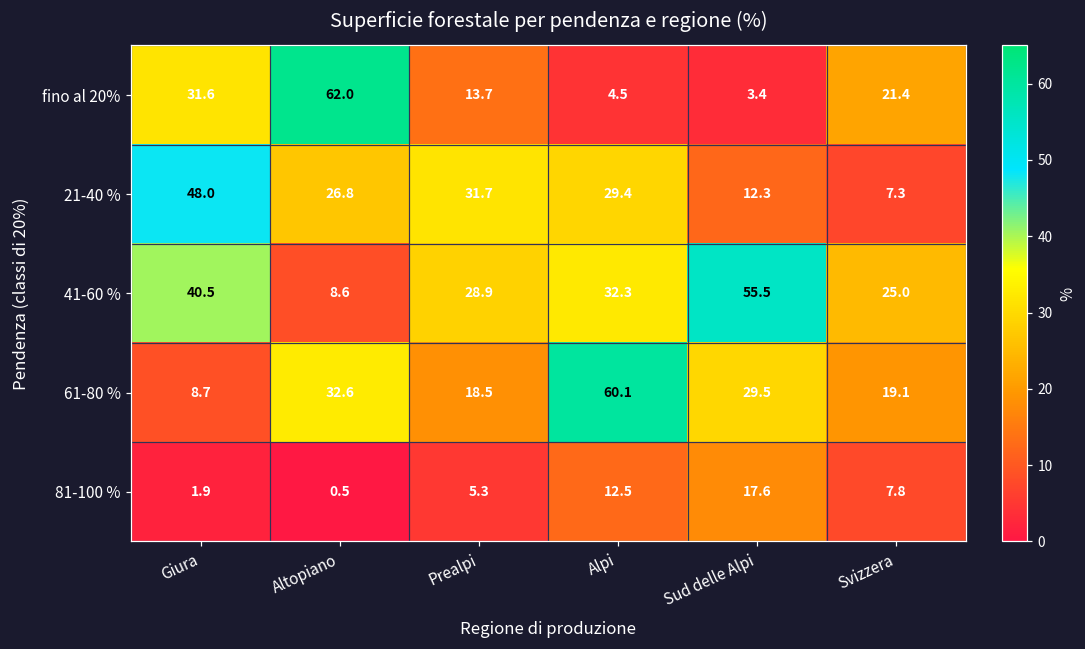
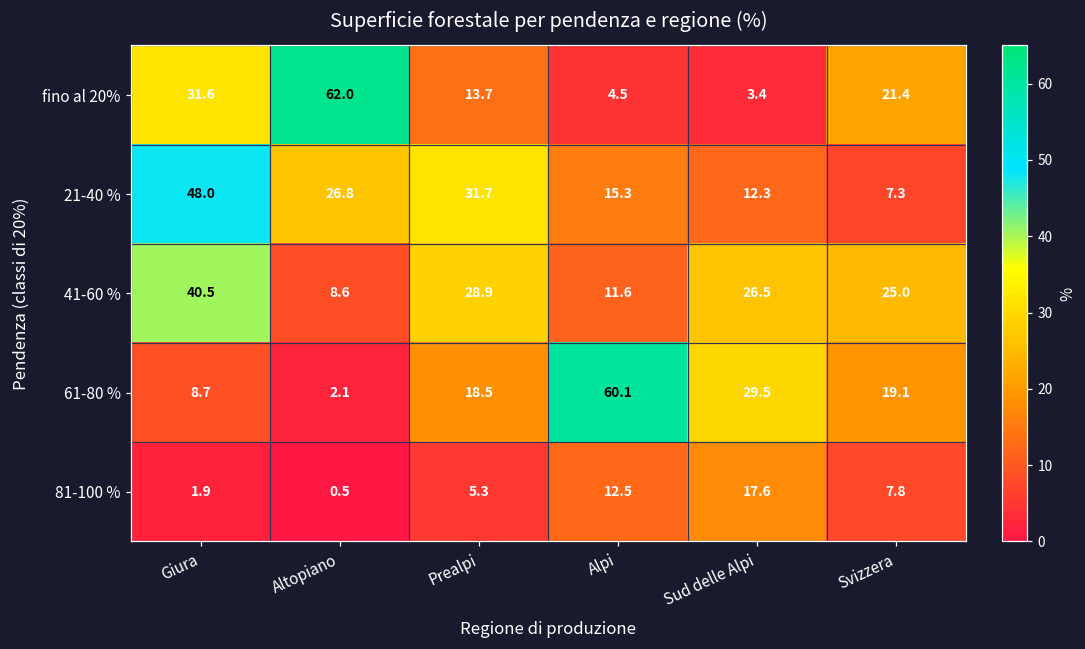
  {
    "fino al 20%": {
      "Giura": 31.6,
      "Altopiano": 62.0,
      "Prealpi": 13.7,
      "Alpi": 4.5,
      "Sud delle Alpi": 3.4,
      "Svizzera": 21.4
    },
    "21-40 %": {
      "Giura": 48.0,
      "Altopiano": 26.8,
      "Prealpi": 31.7,
-     "Alpi": 29.4,
+     "Alpi": 15.3,
      "Sud delle Alpi": 12.3,
      "Svizzera": 7.3
    },
    "41-60 %": {
      "Giura": 40.5,
      "Altopiano": 8.6,
      "Prealpi": 28.9,
-     "Alpi": 32.3,
-     "Sud delle Alpi": 55.5,
+     "Alpi": 11.6,
+     "Sud delle Alpi": 26.5,
      "Svizzera": 25.0
    },
    "61-80 %": {
      "Giura": 8.7,
-     "Altopiano": 32.6,
+     "Altopiano": 2.1,
      "Prealpi": 18.5,
      "Alpi": 60.1,
      "Sud delle Alpi": 29.5,
      "Svizzera": 19.1
    },
    "81-100 %": {
      "Giura": 1.9,
      "Altopiano": 0.5,
      "Prealpi": 5.3,
      "Alpi": 12.5,
      "Sud delle Alpi": 17.6,
      "Svizzera": 7.8
    }
  }
